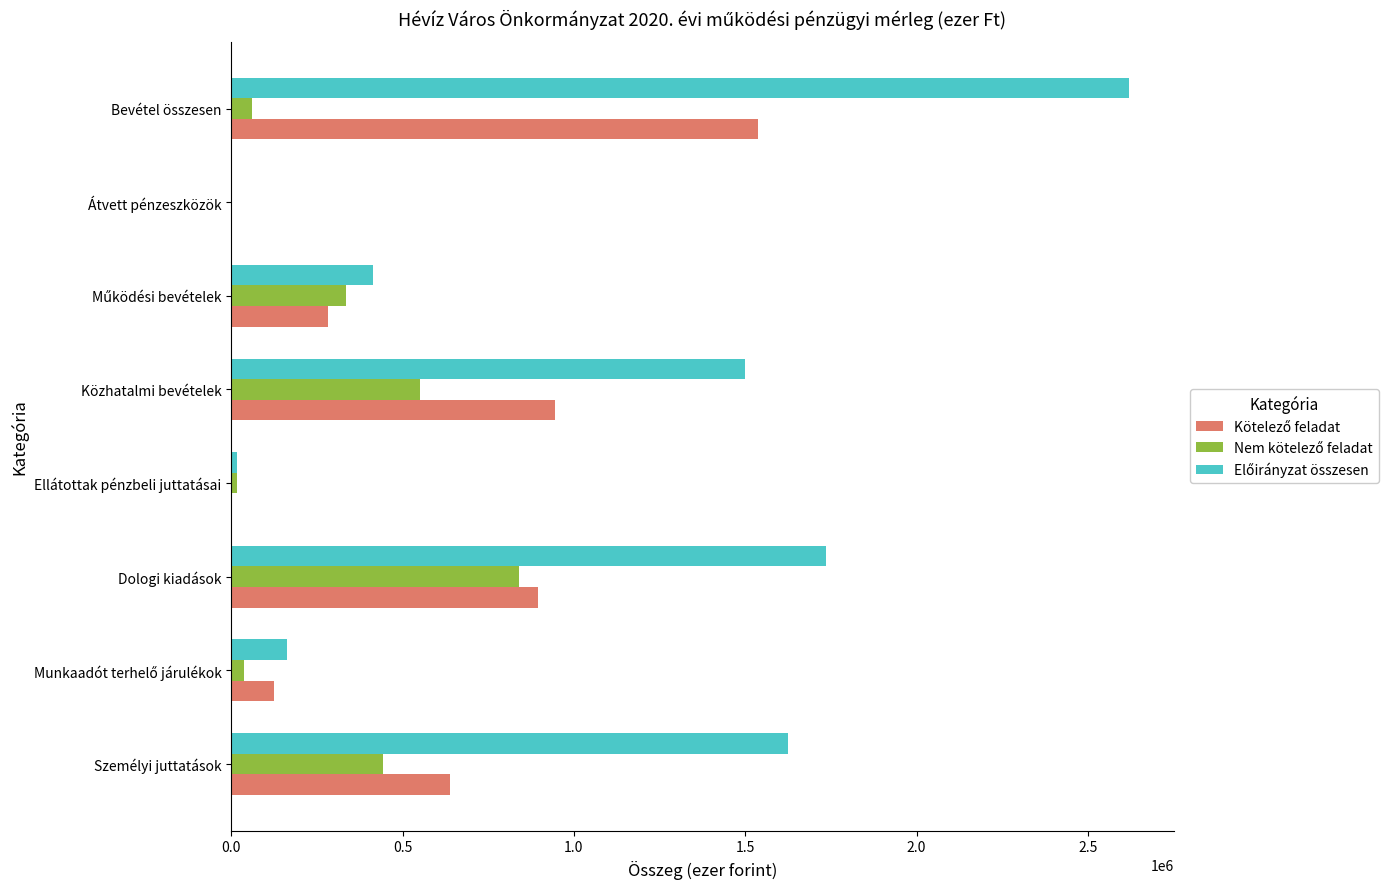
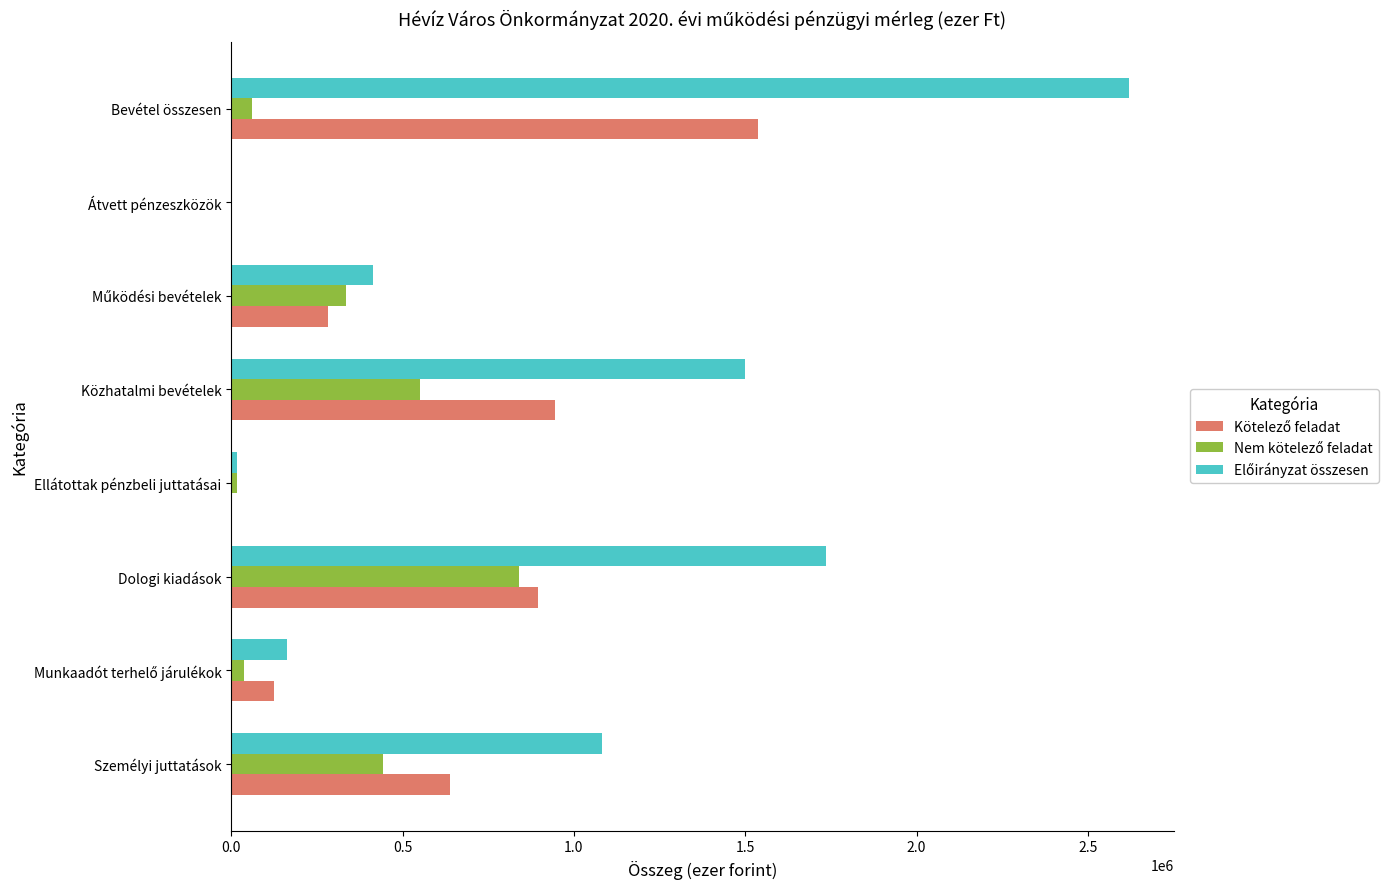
  {
    "Kötelező feladat": {
      "Bevétel összesen": 1540000,
      "Átvett pénzeszközök": 0,
      "Működési bevételek": 280000,
      "Közhatalmi bevételek": 950000,
      "Ellátottak pénzbeli juttatásai": 0,
      "Dologi kiadások": 900000,
      "Munkaadót terhelő járulékok": 130000,
      "Személyi juttatások": 640000
    },
    "Nem kötelező feladat": {
      "Bevétel összesen": 60000,
      "Működési bevételek": 330000,
      "Közhatalmi bevételek": 550000,
      "Ellátottak pénzbeli juttatásai": 20000,
      "Dologi kiadások": 840000,
      "Munkaadót terhelő járulékok": 40000,
      "Személyi juttatások": 440000
    },
    "Előirányzat összesen": {
      "Bevétel összesen": 2620000,
      "Működési bevételek": 410000,
      "Közhatalmi bevételek": 1500000,
      "Ellátottak pénzbeli juttatásai": 20000,
      "Dologi kiadások": 1740000,
      "Munkaadót terhelő járulékok": 160000,
-     "Személyi juttatások": 1620000
+     "Személyi juttatások": 1080000
    }
  }
